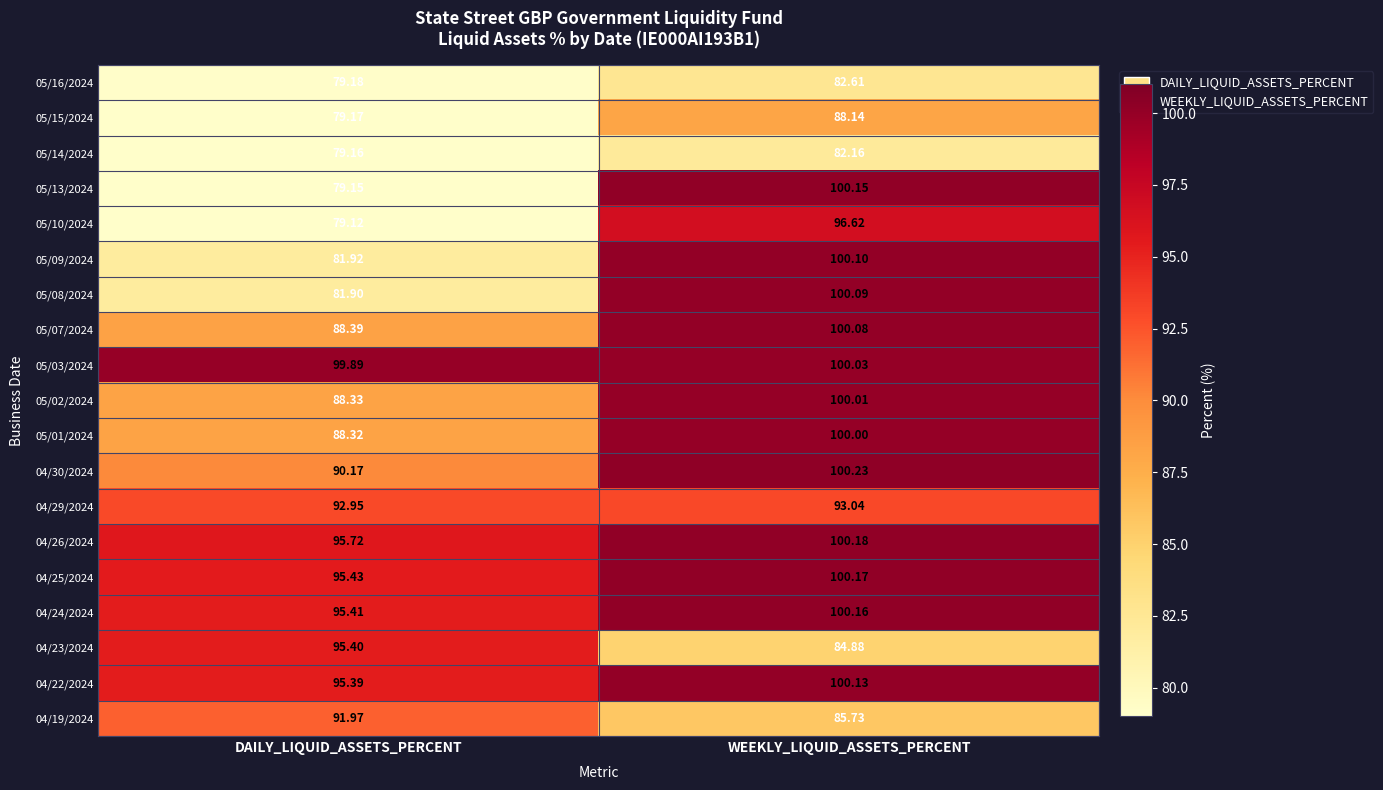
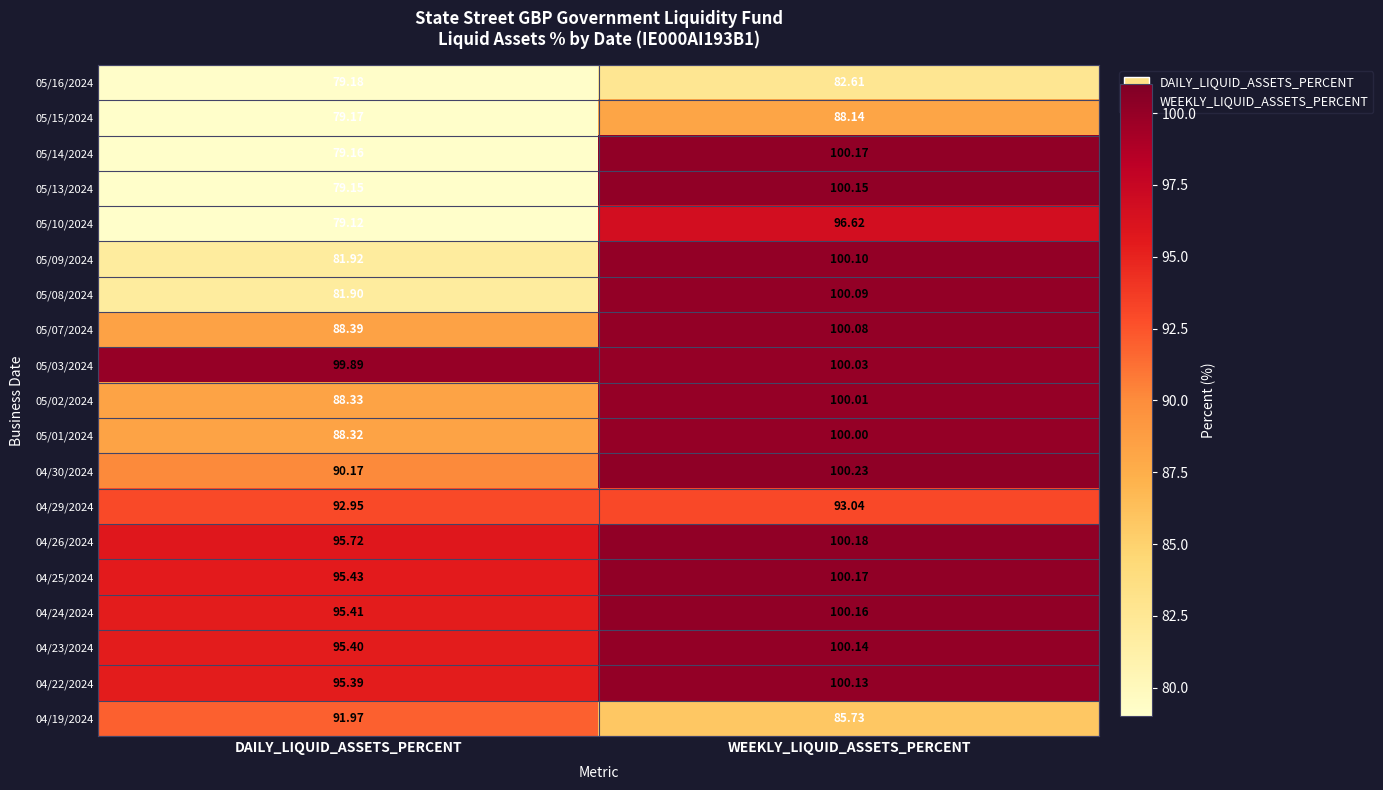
  {
    "05/16/2024": {
      "DAILY_LIQUID_ASSETS_PERCENT": 79.18,
      "WEEKLY_LIQUID_ASSETS_PERCENT": 82.61
    },
    "05/15/2024": {
      "DAILY_LIQUID_ASSETS_PERCENT": 79.17,
      "WEEKLY_LIQUID_ASSETS_PERCENT": 88.14
    },
    "05/14/2024": {
      "DAILY_LIQUID_ASSETS_PERCENT": 79.16,
-     "WEEKLY_LIQUID_ASSETS_PERCENT": 82.16
+     "WEEKLY_LIQUID_ASSETS_PERCENT": 100.17
    },
    "05/13/2024": {
      "DAILY_LIQUID_ASSETS_PERCENT": 79.15,
      "WEEKLY_LIQUID_ASSETS_PERCENT": 100.15
    },
    "05/10/2024": {
      "DAILY_LIQUID_ASSETS_PERCENT": 79.12,
      "WEEKLY_LIQUID_ASSETS_PERCENT": 96.62
    },
    "05/09/2024": {
      "DAILY_LIQUID_ASSETS_PERCENT": 81.92,
      "WEEKLY_LIQUID_ASSETS_PERCENT": 100.10
    },
    "05/08/2024": {
      "DAILY_LIQUID_ASSETS_PERCENT": 81.90,
      "WEEKLY_LIQUID_ASSETS_PERCENT": 100.09
    },
    "05/07/2024": {
      "DAILY_LIQUID_ASSETS_PERCENT": 88.39,
      "WEEKLY_LIQUID_ASSETS_PERCENT": 100.08
    },
    "05/03/2024": {
      "DAILY_LIQUID_ASSETS_PERCENT": 99.89,
      "WEEKLY_LIQUID_ASSETS_PERCENT": 100.03
    },
    "05/02/2024": {
      "DAILY_LIQUID_ASSETS_PERCENT": 88.33,
      "WEEKLY_LIQUID_ASSETS_PERCENT": 100.01
    },
    "05/01/2024": {
      "DAILY_LIQUID_ASSETS_PERCENT": 88.32,
      "WEEKLY_LIQUID_ASSETS_PERCENT": 100.00
    },
    "04/30/2024": {
      "DAILY_LIQUID_ASSETS_PERCENT": 90.17,
      "WEEKLY_LIQUID_ASSETS_PERCENT": 100.23
    },
    "04/29/2024": {
      "DAILY_LIQUID_ASSETS_PERCENT": 92.95,
      "WEEKLY_LIQUID_ASSETS_PERCENT": 93.04
    },
    "04/26/2024": {
      "DAILY_LIQUID_ASSETS_PERCENT": 95.72,
      "WEEKLY_LIQUID_ASSETS_PERCENT": 100.18
    },
    "04/25/2024": {
      "DAILY_LIQUID_ASSETS_PERCENT": 95.43,
      "WEEKLY_LIQUID_ASSETS_PERCENT": 100.17
    },
    "04/24/2024": {
      "DAILY_LIQUID_ASSETS_PERCENT": 95.41,
      "WEEKLY_LIQUID_ASSETS_PERCENT": 100.16
    },
    "04/23/2024": {
      "DAILY_LIQUID_ASSETS_PERCENT": 95.40,
-     "WEEKLY_LIQUID_ASSETS_PERCENT": 84.88
+     "WEEKLY_LIQUID_ASSETS_PERCENT": 100.14
    },
    "04/22/2024": {
      "DAILY_LIQUID_ASSETS_PERCENT": 95.39,
      "WEEKLY_LIQUID_ASSETS_PERCENT": 100.13
    },
    "04/19/2024": {
      "DAILY_LIQUID_ASSETS_PERCENT": 91.97,
      "WEEKLY_LIQUID_ASSETS_PERCENT": 85.73
    }
  }
